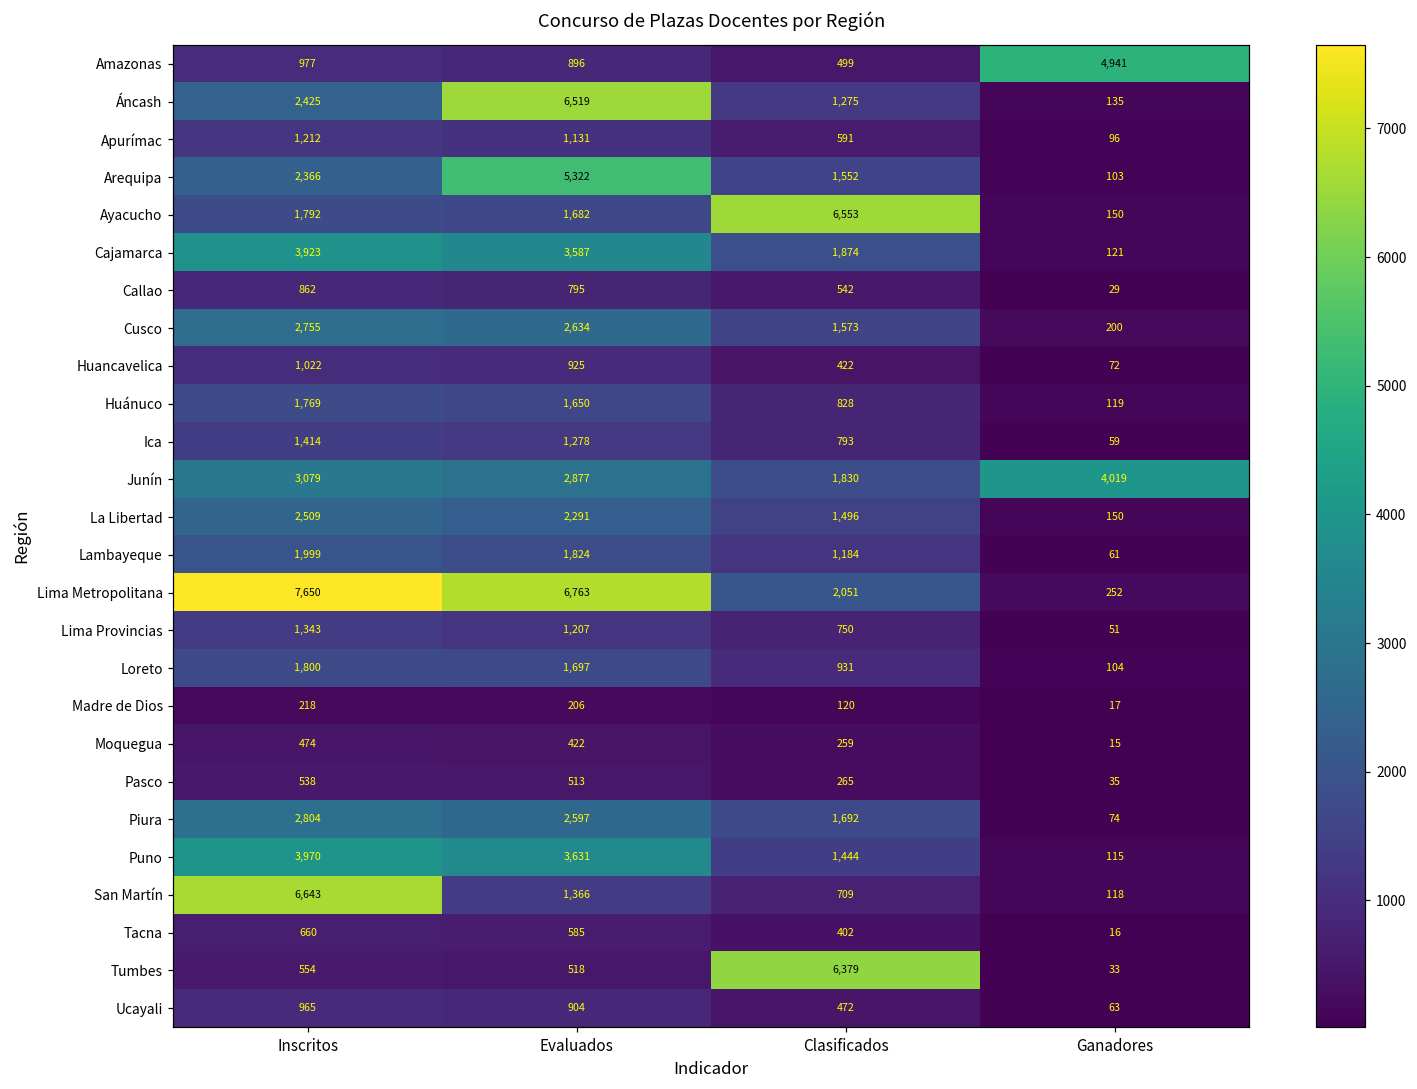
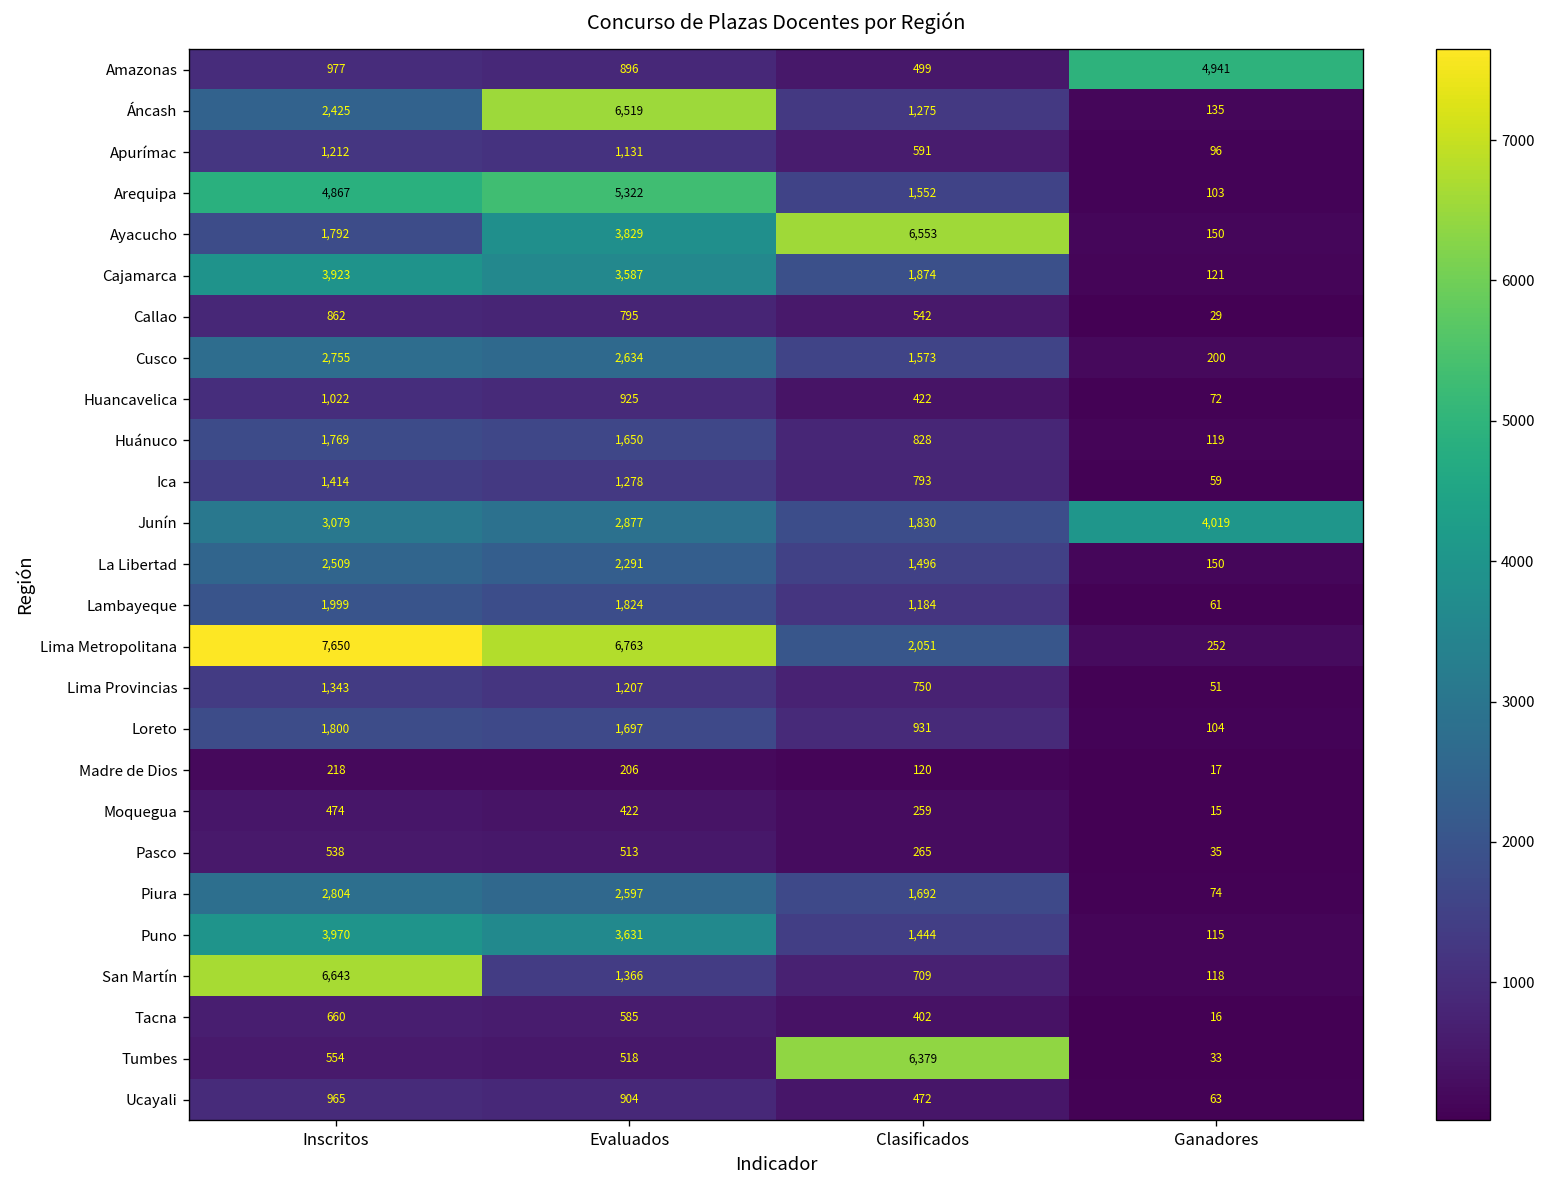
  {
    "Amazonas": {
      "Inscritos": "977",
      "Evaluados": "896",
      "Clasificados": "499",
      "Ganadores": "4,941"
    },
    "Áncash": {
      "Inscritos": "2,425",
      "Evaluados": "6,519",
      "Clasificados": "1,275",
      "Ganadores": "135"
    },
    "Apurímac": {
      "Inscritos": "1,212",
      "Evaluados": "1,131",
      "Clasificados": "591",
      "Ganadores": "96"
    },
    "Arequipa": {
-     "Inscritos": "2,366",
+     "Inscritos": "4,867",
      "Evaluados": "5,322",
      "Clasificados": "1,552",
      "Ganadores": "103"
    },
    "Ayacucho": {
      "Inscritos": "1,792",
-     "Evaluados": "1,682",
+     "Evaluados": "3,829",
      "Clasificados": "6,553",
      "Ganadores": "150"
    },
    "Cajamarca": {
      "Inscritos": "3,923",
      "Evaluados": "3,587",
      "Clasificados": "1,874",
      "Ganadores": "121"
    },
    "Callao": {
      "Inscritos": "862",
      "Evaluados": "795",
      "Clasificados": "542",
      "Ganadores": "29"
    },
    "Cusco": {
      "Inscritos": "2,755",
      "Evaluados": "2,634",
      "Clasificados": "1,573",
      "Ganadores": "200"
    },
    "Huancavelica": {
      "Inscritos": "1,022",
      "Evaluados": "925",
      "Clasificados": "422",
      "Ganadores": "72"
    },
    "Huánuco": {
      "Inscritos": "1,769",
      "Evaluados": "1,650",
      "Clasificados": "828",
      "Ganadores": "119"
    },
    "Ica": {
      "Inscritos": "1,414",
      "Evaluados": "1,278",
      "Clasificados": "793",
      "Ganadores": "59"
    },
    "Junín": {
      "Inscritos": "3,079",
      "Evaluados": "2,877",
      "Clasificados": "1,830",
      "Ganadores": "4,019"
    },
    "La Libertad": {
      "Inscritos": "2,509",
      "Evaluados": "2,291",
      "Clasificados": "1,496",
      "Ganadores": "150"
    },
    "Lambayeque": {
      "Inscritos": "1,999",
      "Evaluados": "1,824",
      "Clasificados": "1,184",
      "Ganadores": "61"
    },
    "Lima Metropolitana": {
      "Inscritos": "7,650",
      "Evaluados": "6,763",
      "Clasificados": "2,051",
      "Ganadores": "252"
    },
    "Lima Provincias": {
      "Inscritos": "1,343",
      "Evaluados": "1,207",
      "Clasificados": "750",
      "Ganadores": "51"
    },
    "Loreto": {
      "Inscritos": "1,800",
      "Evaluados": "1,697",
      "Clasificados": "931",
      "Ganadores": "104"
    },
    "Madre de Dios": {
      "Inscritos": "218",
      "Evaluados": "206",
      "Clasificados": "120",
      "Ganadores": "17"
    },
    "Moquegua": {
      "Inscritos": "474",
      "Evaluados": "422",
      "Clasificados": "259",
      "Ganadores": "15"
    },
    "Pasco": {
      "Inscritos": "538",
      "Evaluados": "513",
      "Clasificados": "265",
      "Ganadores": "35"
    },
    "Piura": {
      "Inscritos": "2,804",
      "Evaluados": "2,597",
      "Clasificados": "1,692",
      "Ganadores": "74"
    },
    "Puno": {
      "Inscritos": "3,970",
      "Evaluados": "3,631",
      "Clasificados": "1,444",
      "Ganadores": "115"
    },
    "San Martín": {
      "Inscritos": "6,643",
      "Evaluados": "1,366",
      "Clasificados": "709",
      "Ganadores": "118"
    },
    "Tacna": {
      "Inscritos": "660",
      "Evaluados": "585",
      "Clasificados": "402",
      "Ganadores": "16"
    },
    "Tumbes": {
      "Inscritos": "554",
      "Evaluados": "518",
      "Clasificados": "6,379",
      "Ganadores": "33"
    },
    "Ucayali": {
      "Inscritos": "965",
      "Evaluados": "904",
      "Clasificados": "472",
      "Ganadores": "63"
    }
  }
